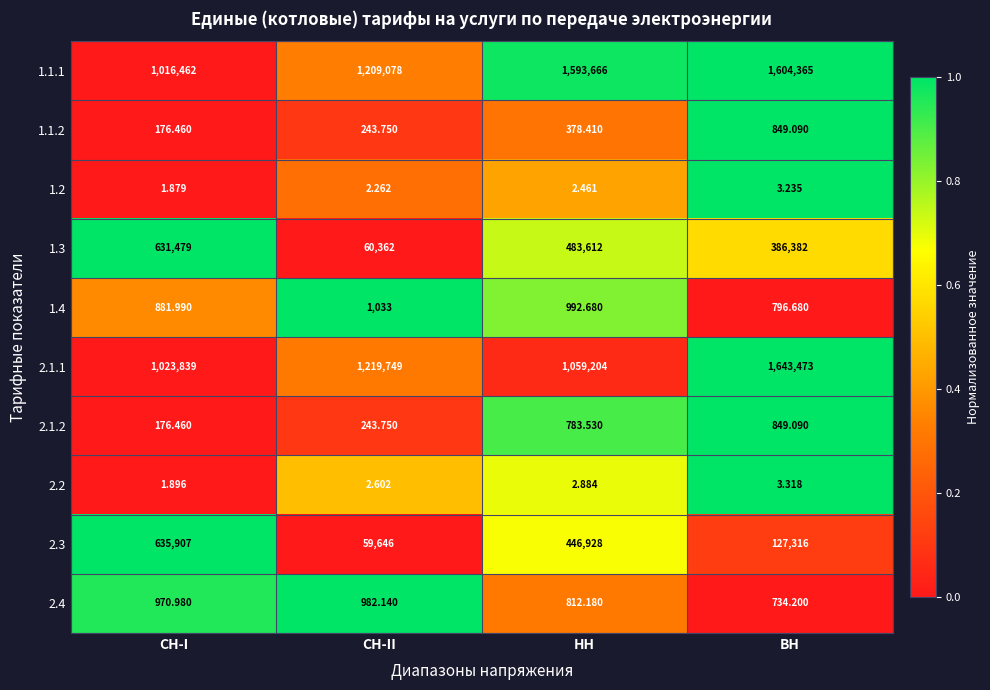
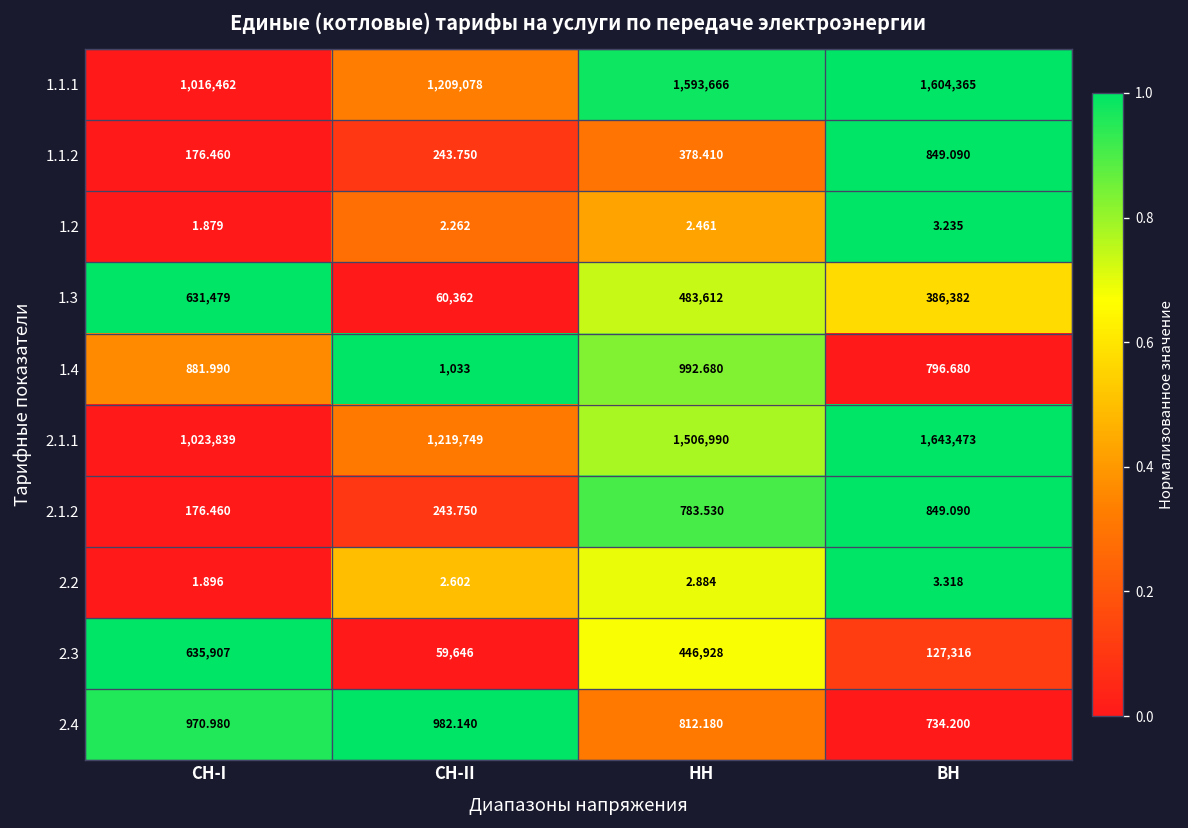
  {
    "1.1.1": {
      "СН-I": "1,016,462",
      "СН-II": "1,209,078",
      "HH": "1,593,666",
      "ВН": "1,604,365"
    },
    "1.1.2": {
      "СН-I": "176.460",
      "СН-II": "243.750",
      "HH": "378.410",
      "ВН": "849.090"
    },
    "1.2": {
      "СН-I": "1.879",
      "СН-II": "2.262",
      "HH": "2.461",
      "ВН": "3.235"
    },
    "1.3": {
      "СН-I": "631,479",
      "СН-II": "60,362",
      "HH": "483,612",
      "ВН": "386,382"
    },
    "1.4": {
      "СН-I": "881.990",
      "СН-II": "1,033",
      "HH": "992.680",
      "ВН": "796.680"
    },
    "2.1.1": {
      "СН-I": "1,023,839",
      "СН-II": "1,219,749",
-     "HH": "1,059,204",
+     "HH": "1,506,990",
      "ВН": "1,643,473"
    },
    "2.1.2": {
      "СН-I": "176.460",
      "СН-II": "243.750",
      "HH": "783.530",
      "ВН": "849.090"
    },
    "2.2": {
      "СН-I": "1.896",
      "СН-II": "2.602",
      "HH": "2.884",
      "ВН": "3.318"
    },
    "2.3": {
      "СН-I": "635,907",
      "СН-II": "59,646",
      "HH": "446,928",
      "ВН": "127,316"
    },
    "2.4": {
      "СН-I": "970.980",
      "СН-II": "982.140",
      "HH": "812.180",
      "ВН": "734.200"
    }
  }
